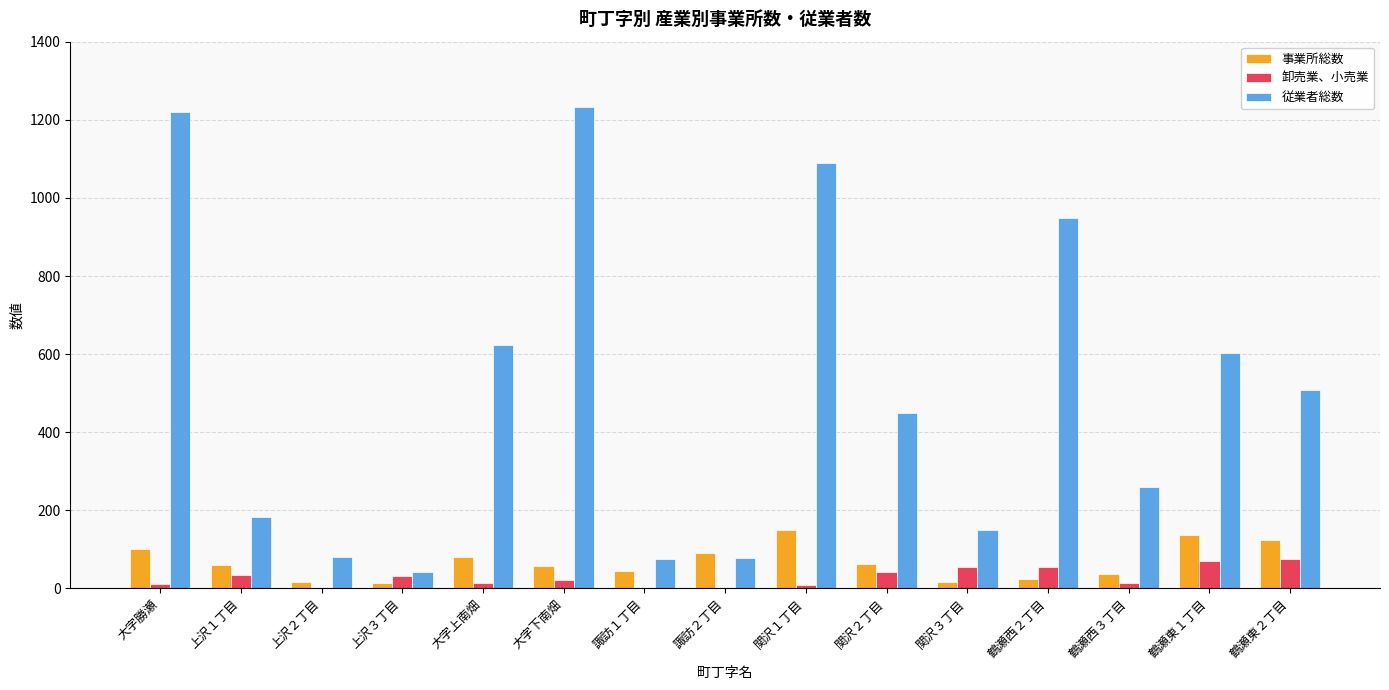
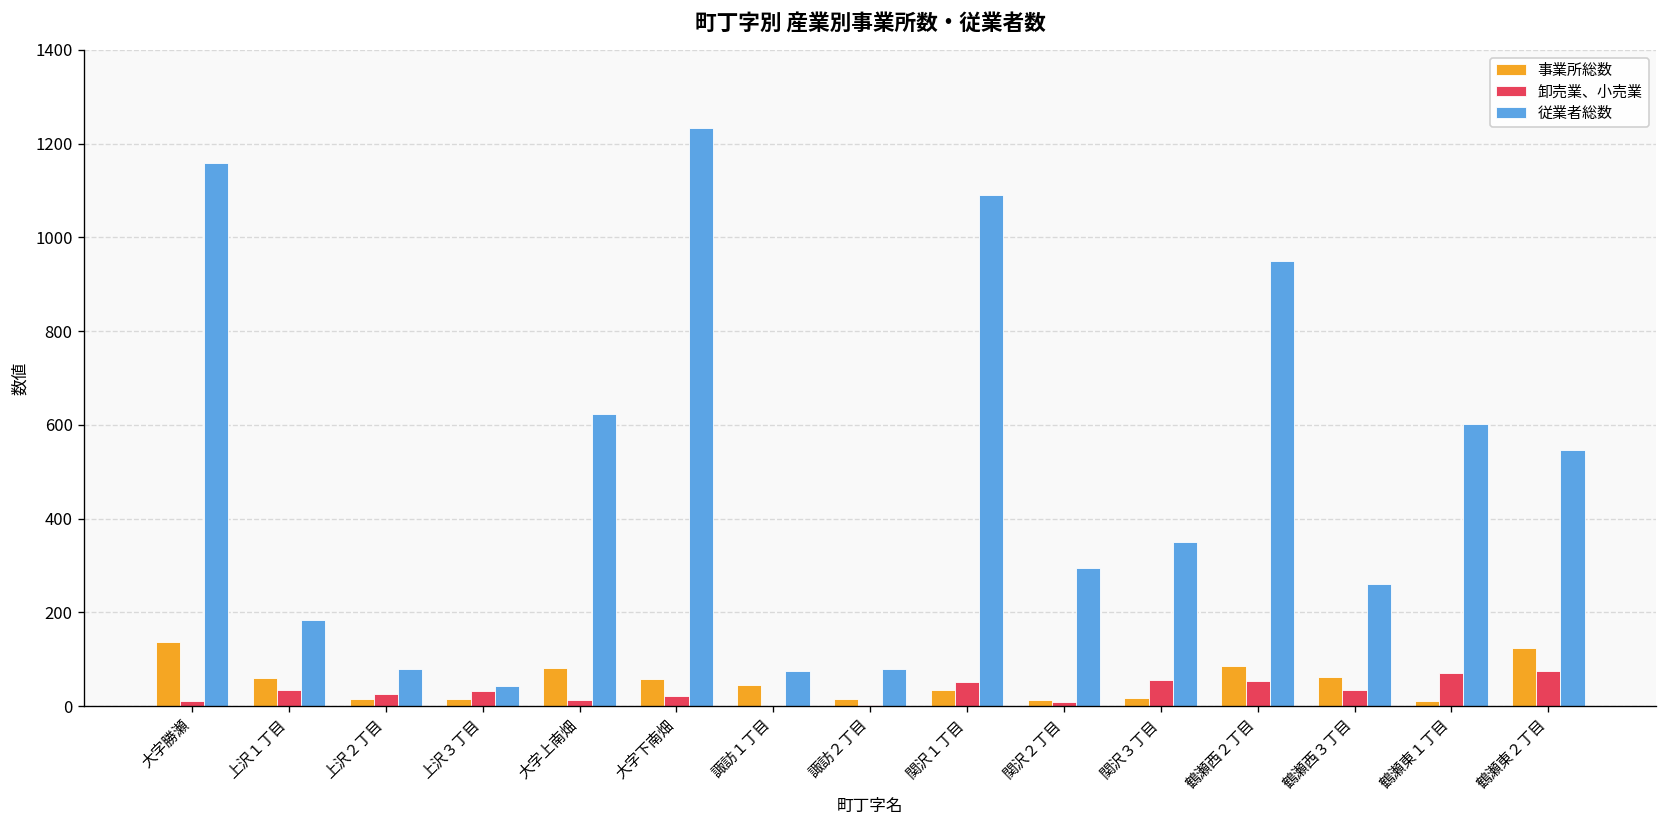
  {
    "事業所総数": {
-     "大字勝瀬": 100,
+     "大字勝瀬": 140,
      "上沢１丁目": 60,
      "上沢２丁目": 20,
      "上沢３丁目": 20,
      "大字上南畑": 80,
      "大字下南畑": 60,
      "諏訪１丁目": 50,
-     "諏訪２丁目": 90,
-     "関沢１丁目": 150,
-     "関沢２丁目": 60,
+     "諏訪２丁目": 20,
+     "関沢１丁目": 30,
+     "関沢２丁目": 10,
      "関沢３丁目": 20,
-     "鶴瀬西２丁目": 20,
-     "鶴瀬西３丁目": 40,
-     "鶴瀬東１丁目": 140,
+     "鶴瀬西２丁目": 90,
+     "鶴瀬西３丁目": 60,
+     "鶴瀬東１丁目": 10,
      "鶴瀬東２丁目": 130
    },
    "卸売業、小売業": {
      "大字勝瀬": 10,
      "上沢１丁目": 40,
-     "上沢２丁目": 0,
+     "上沢２丁目": 30,
      "上沢３丁目": 30,
      "大字上南畑": 10,
      "大字下南畑": 20,
-     "関沢１丁目": 10,
-     "関沢２丁目": 40,
+     "関沢１丁目": 50,
+     "関沢２丁目": 10,
      "関沢３丁目": 60,
      "鶴瀬西２丁目": 50,
-     "鶴瀬西３丁目": 10,
+     "鶴瀬西３丁目": 40,
      "鶴瀬東１丁目": 70,
      "鶴瀬東２丁目": 80
    },
    "従業者総数": {
-     "大字勝瀬": 1220,
+     "大字勝瀬": 1160,
      "上沢１丁目": 180,
      "上沢２丁目": 80,
      "上沢３丁目": 40,
      "大字上南畑": 620,
      "大字下南畑": 1230,
      "諏訪１丁目": 80,
      "諏訪２丁目": 80,
      "関沢１丁目": 1090,
-     "関沢２丁目": 450,
-     "関沢３丁目": 150,
+     "関沢２丁目": 290,
+     "関沢３丁目": 350,
      "鶴瀬西２丁目": 950,
      "鶴瀬西３丁目": 260,
      "鶴瀬東１丁目": 600,
-     "鶴瀬東２丁目": 510
+     "鶴瀬東２丁目": 550
    }
  }
